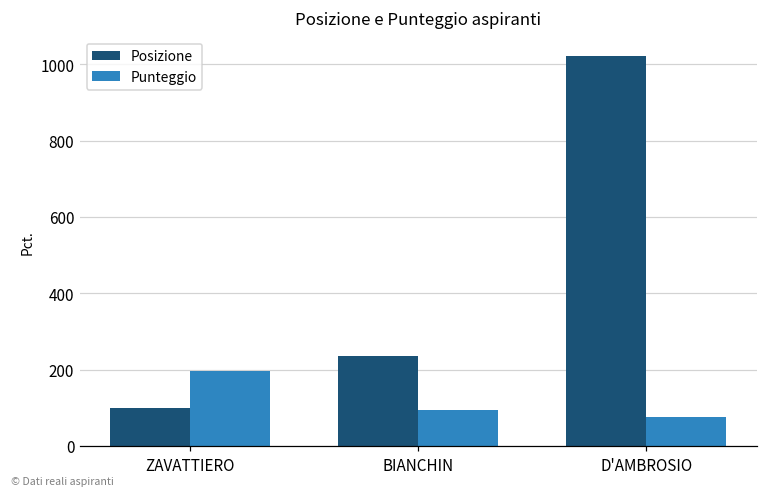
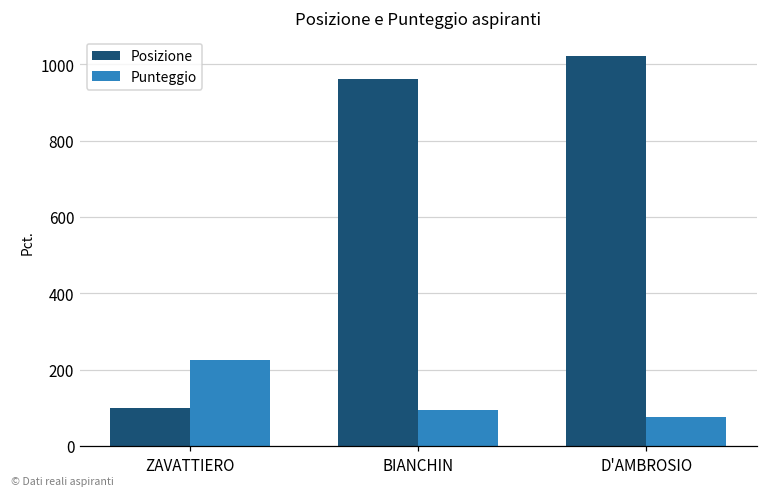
  {
    "Posizione": {
      "ZAVATTIERO": 100,
-     "BIANCHIN": 240,
+     "BIANCHIN": 960,
      "D'AMBROSIO": 1020
    },
    "Punteggio": {
-     "ZAVATTIERO": 200,
+     "ZAVATTIERO": 230,
      "BIANCHIN": 90,
      "D'AMBROSIO": 80
    }
  }
